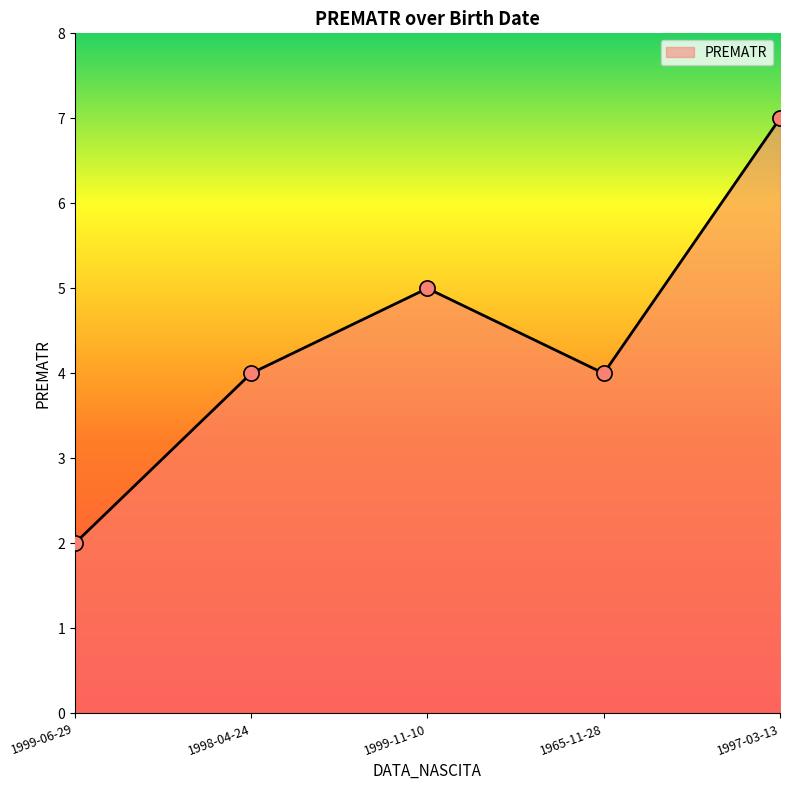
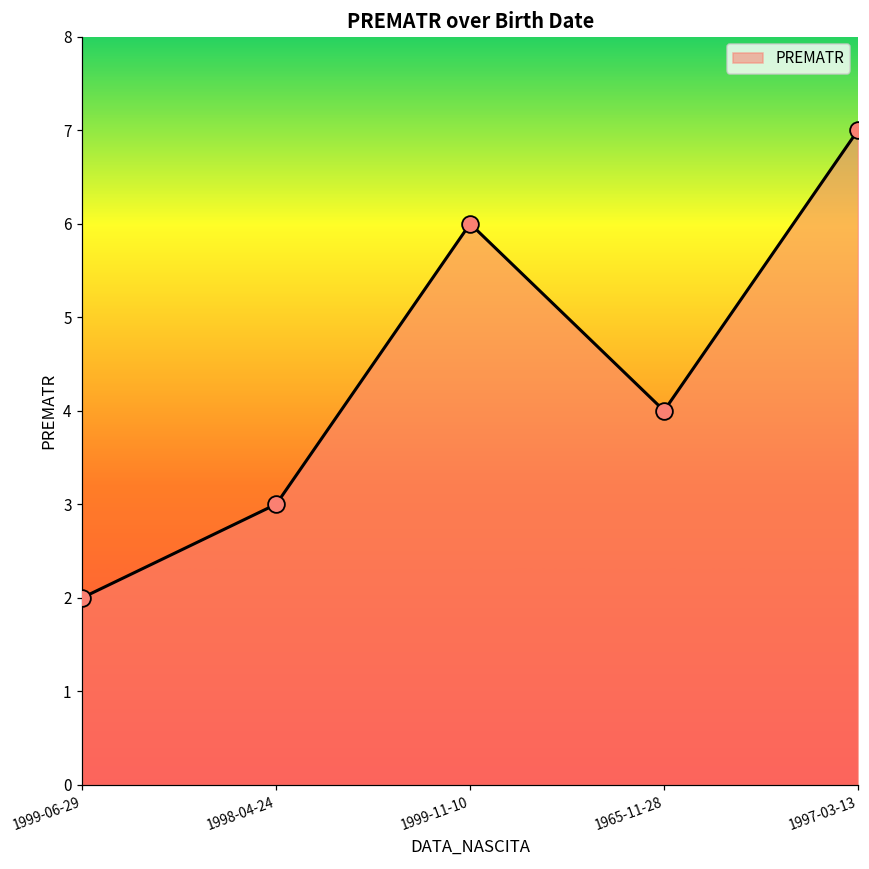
  {
    "1999-06-29": 2,
-   "1998-04-24": 4,
-   "1999-11-10": 5,
+   "1998-04-24": 3,
+   "1999-11-10": 6,
    "1965-11-28": 4,
    "1997-03-13": 7
  }
